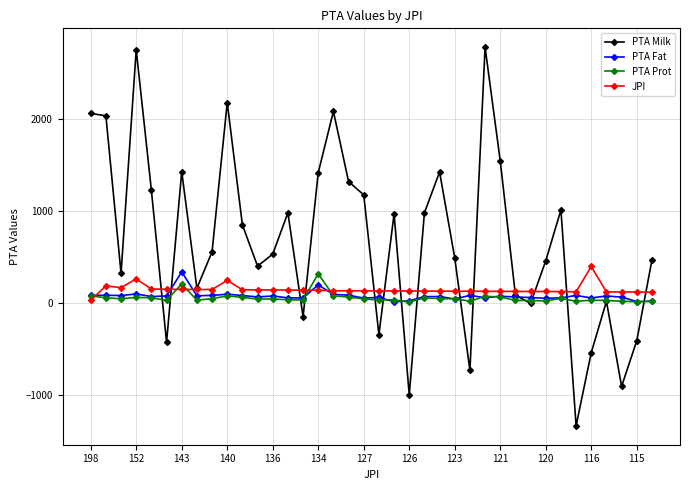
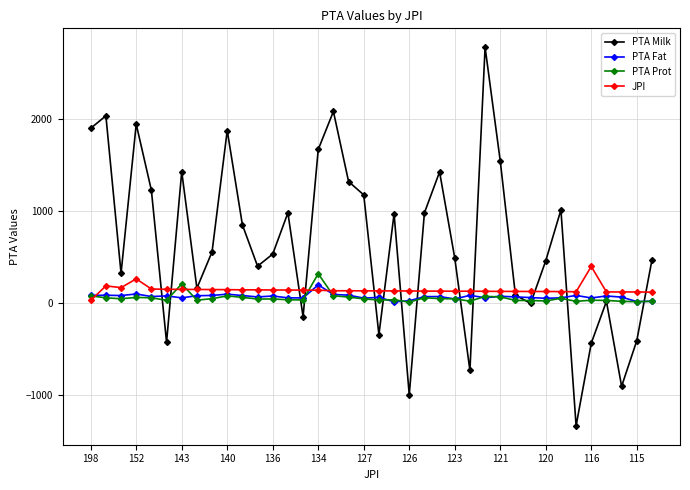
  {
    "PTA Milk": {
-     "198": 2100,
-     "152": 2700,
+     "198": 1900,
+     "152": 1900,
      "143": 1400,
-     "140": 2200,
-     "134": 1400,
-     "116": -500
+     "140": 1900,
+     "134": 1700,
+     "116": -400
    },
    "PTA Fat": {
      "152": 100,
-     "143": 300,
+     "143": 100,
      "134": 200
    },
    "PTA Prot": {
      "152": 100,
      "143": 200,
      "134": 300
    },
    "JPI": {
      "198": 0,
      "152": 300,
      "143": 100,
-     "140": 200,
+     "140": 100,
      "134": 100,
      "116": 400
    }
  }
